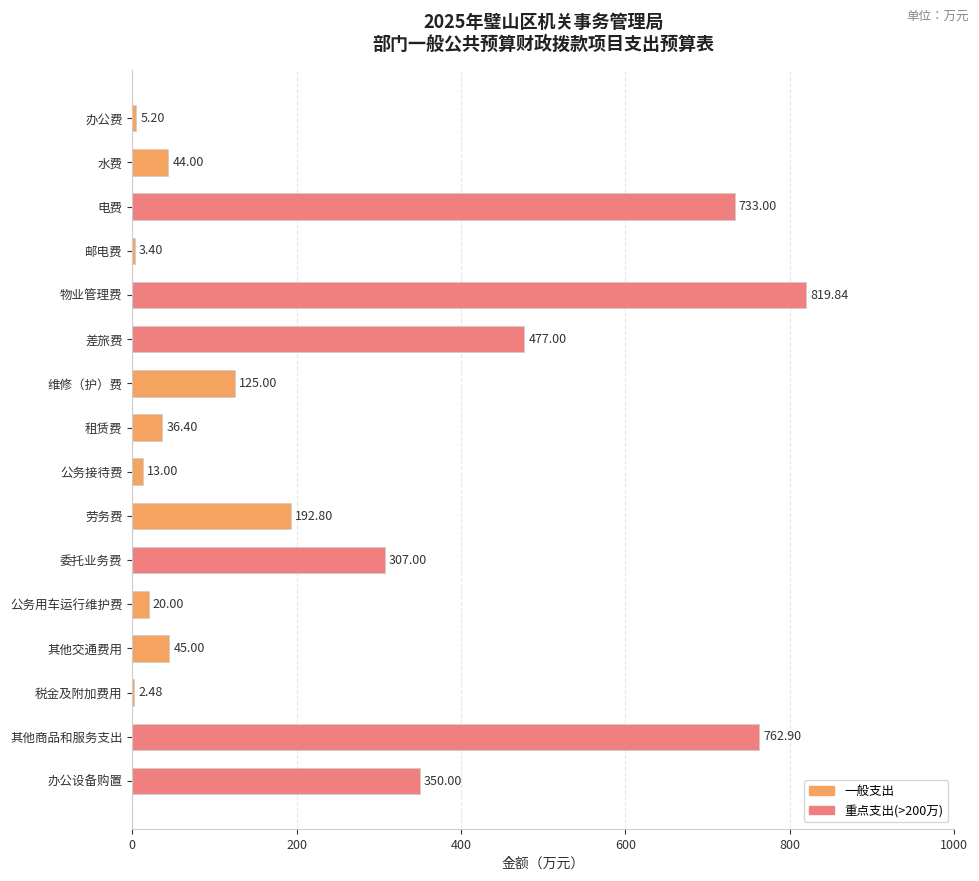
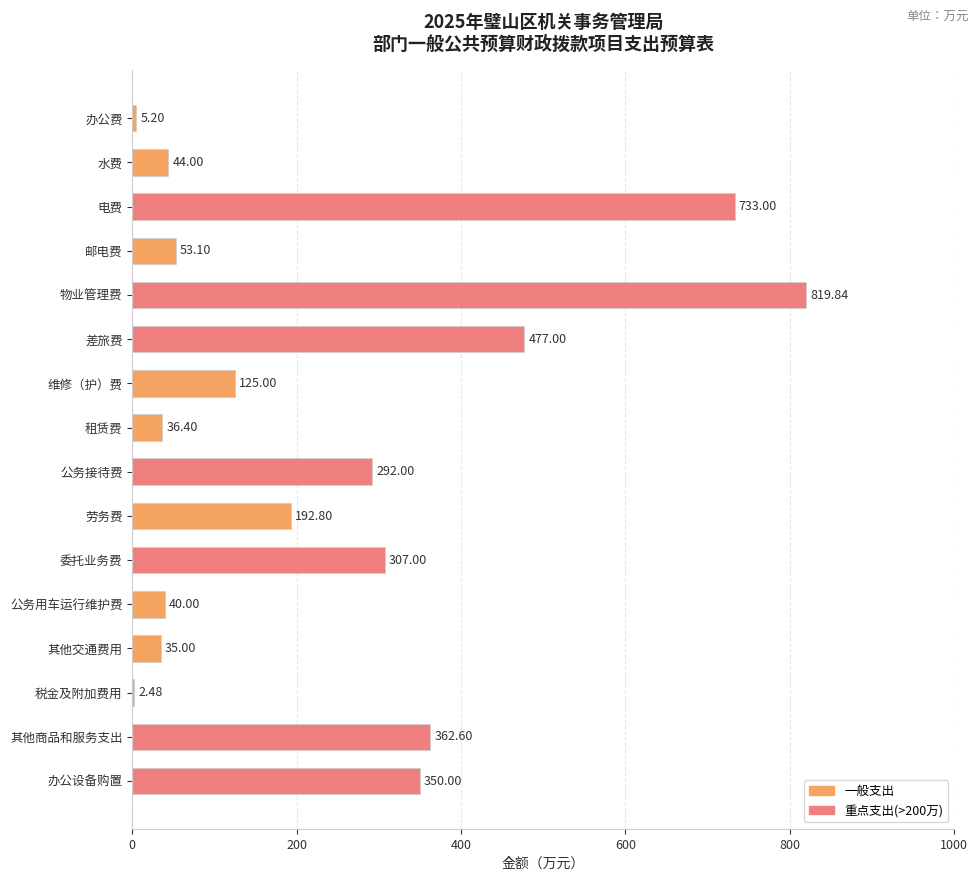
  {
    "办公费": 5.20,
    "水费": 44.00,
    "电费": 733.00,
-   "邮电费": 3.40,
+   "邮电费": 53.10,
    "物业管理费": 819.84,
    "差旅费": 477.00,
    "维修（护）费": 125.00,
    "租赁费": 36.40,
-   "公务接待费": 13.00,
+   "公务接待费": 292.00,
    "劳务费": 192.80,
    "委托业务费": 307.00,
-   "公务用车运行维护费": 20.00,
-   "其他交通费用": 45.00,
+   "公务用车运行维护费": 40.00,
+   "其他交通费用": 35.00,
    "税金及附加费用": 2.48,
-   "其他商品和服务支出": 762.90,
+   "其他商品和服务支出": 362.60,
    "办公设备购置": 350.00
  }
